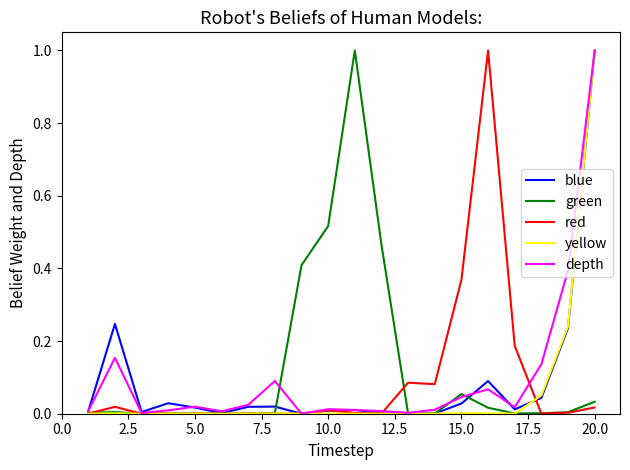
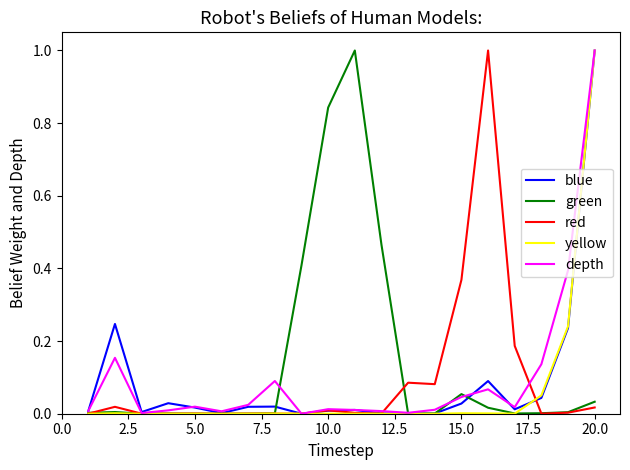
  {
    "blue": {
      "15.0": 0.03
    },
    "green": {
-     "10.0": 0.52,
+     "10.0": 0.84,
      "15.0": 0.05,
      "20.0": 0.03
    },
    "red": {
      "15.0": 0.37,
      "20.0": 0.02
    },
    "yellow": {
      "10.0": 0.00,
      "15.0": 0.00
    },
    "depth": {
      "15.0": 0.05
    }
  }
